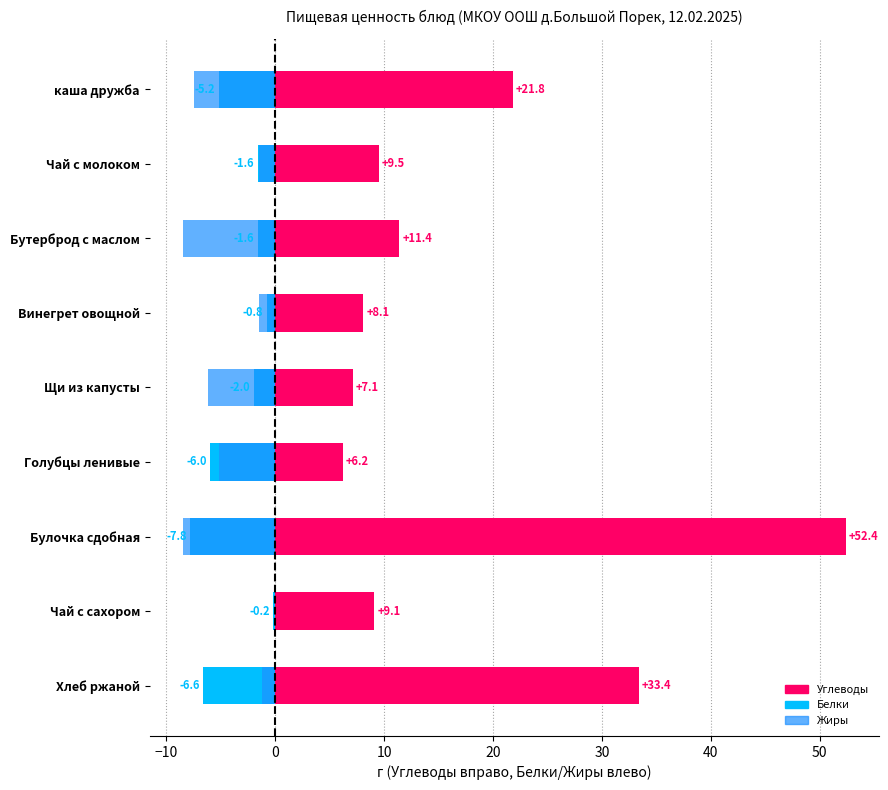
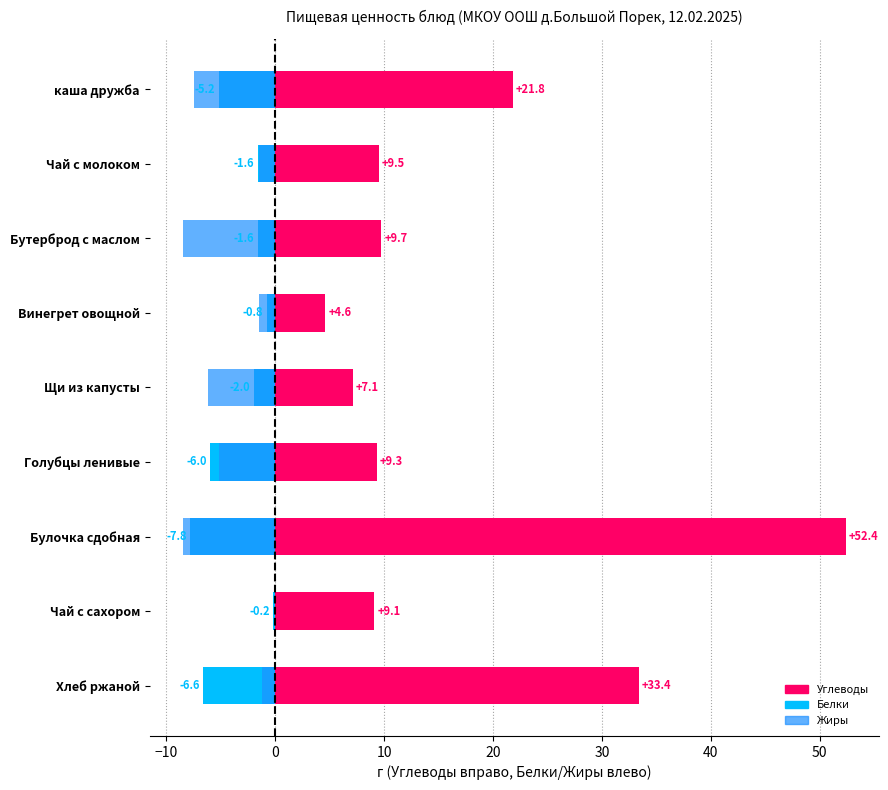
  {
    "Углеводы": {
      "каша дружба": "+21.8",
      "Чай с молоком": "+9.5",
-     "Бутерброд с маслом": "+11.4",
-     "Винегрет овощной": "+8.1",
+     "Бутерброд с маслом": "+9.7",
+     "Винегрет овощной": "+4.6",
      "Щи из капусты": "+7.1",
-     "Голубцы ленивые": "+6.2",
+     "Голубцы ленивые": "+9.3",
      "Булочка сдобная": "+52.4",
      "Чай с сахором": "+9.1",
      "Хлеб ржаной": "+33.4"
    }
  }
